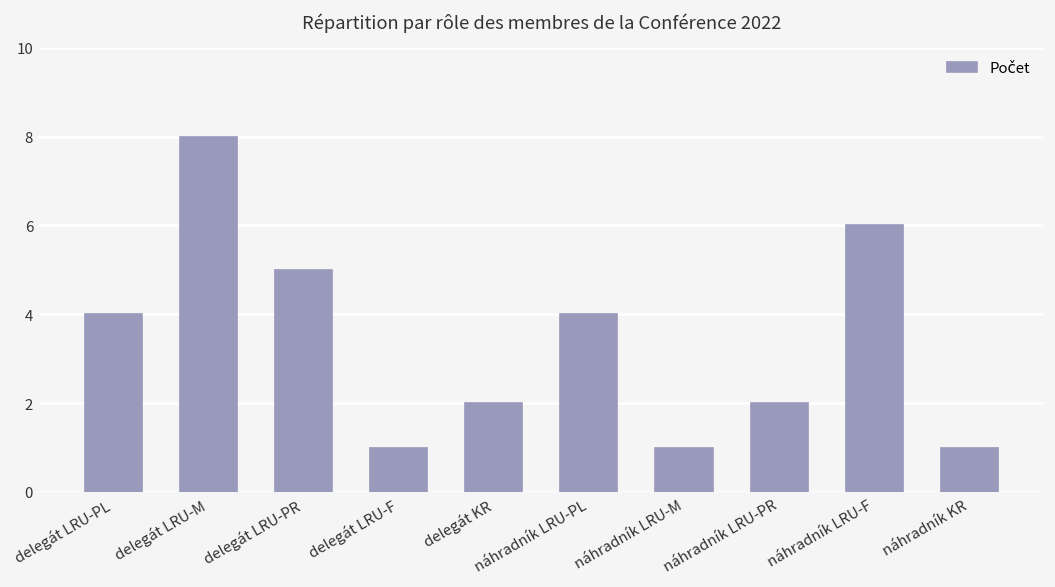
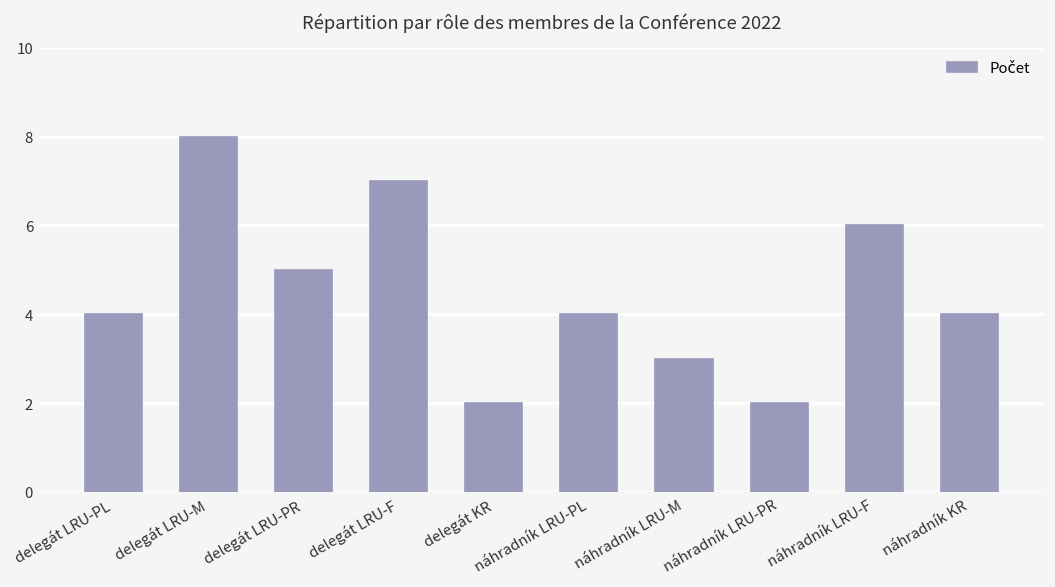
  {
    "delegát LRU-PL": 4,
    "delegát LRU-M": 8,
    "delegát LRU-PR": 5,
-   "delegát LRU-F": 1,
+   "delegát LRU-F": 7,
    "delegát KR": 2,
    "náhradník LRU-PL": 4,
-   "náhradník LRU-M": 1,
+   "náhradník LRU-M": 3,
    "náhradník LRU-PR": 2,
    "náhradník LRU-F": 6,
-   "náhradník KR": 1
+   "náhradník KR": 4
  }
